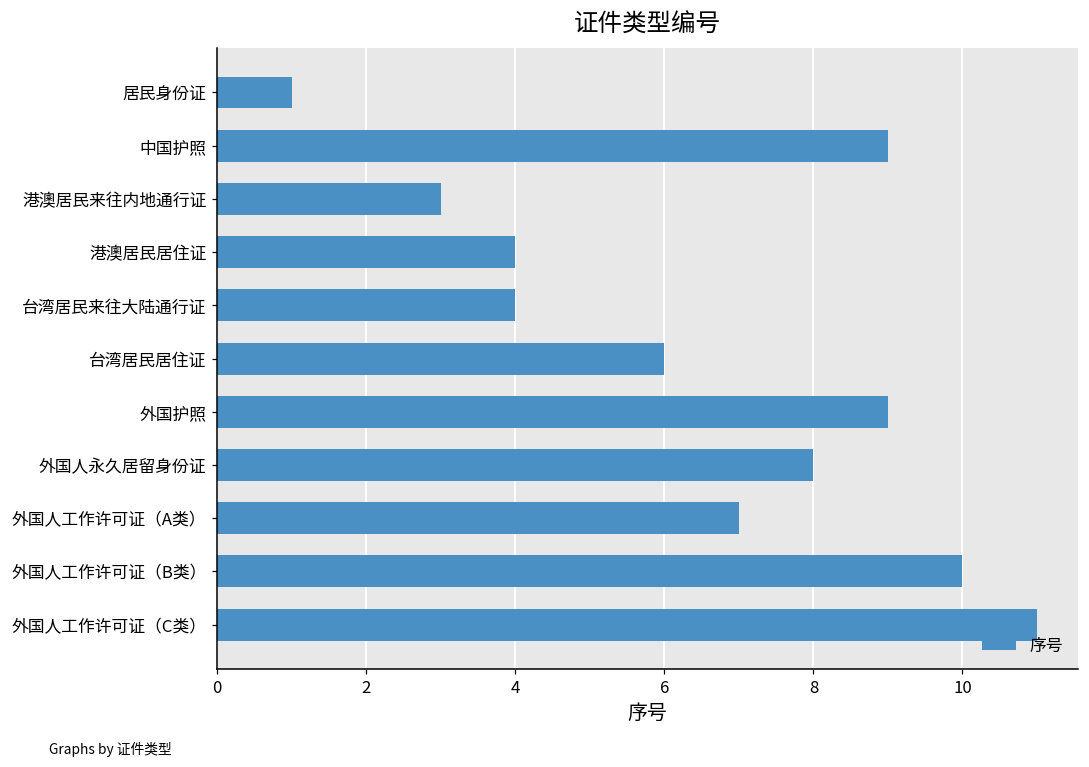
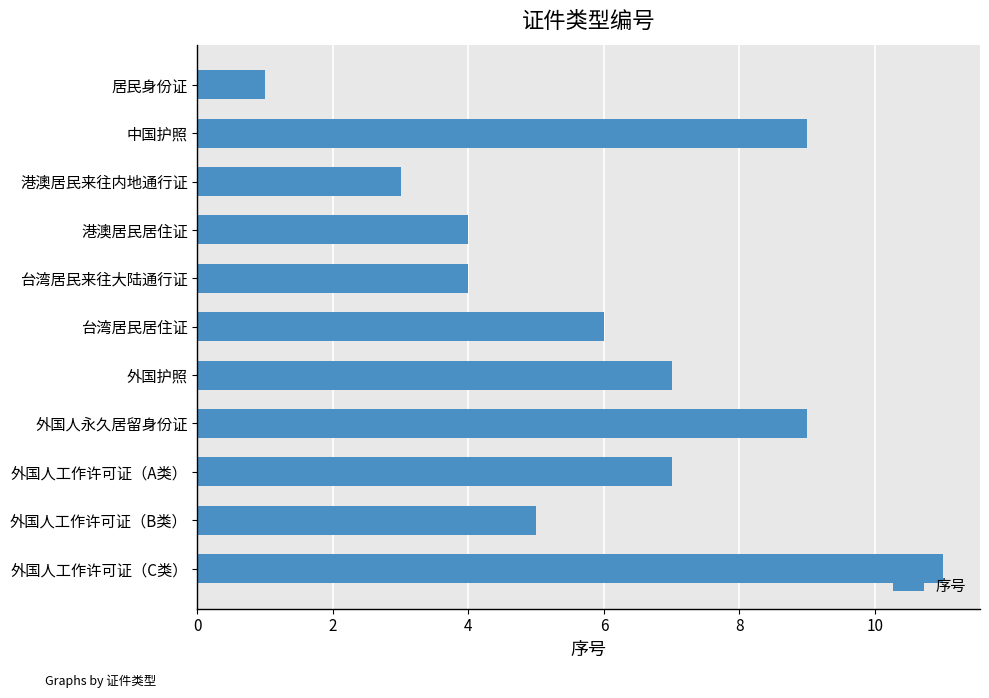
  {
    "居民身份证": 1,
    "中国护照": 9,
    "港澳居民来往内地通行证": 3,
    "港澳居民居住证": 4,
    "台湾居民来往大陆通行证": 4,
    "台湾居民居住证": 6,
-   "外国护照": 9,
-   "外国人永久居留身份证": 8,
+   "外国护照": 7,
+   "外国人永久居留身份证": 9,
    "外国人工作许可证（A类）": 7,
-   "外国人工作许可证（B类）": 10,
+   "外国人工作许可证（B类）": 5,
    "外国人工作许可证（C类）": 11
  }
